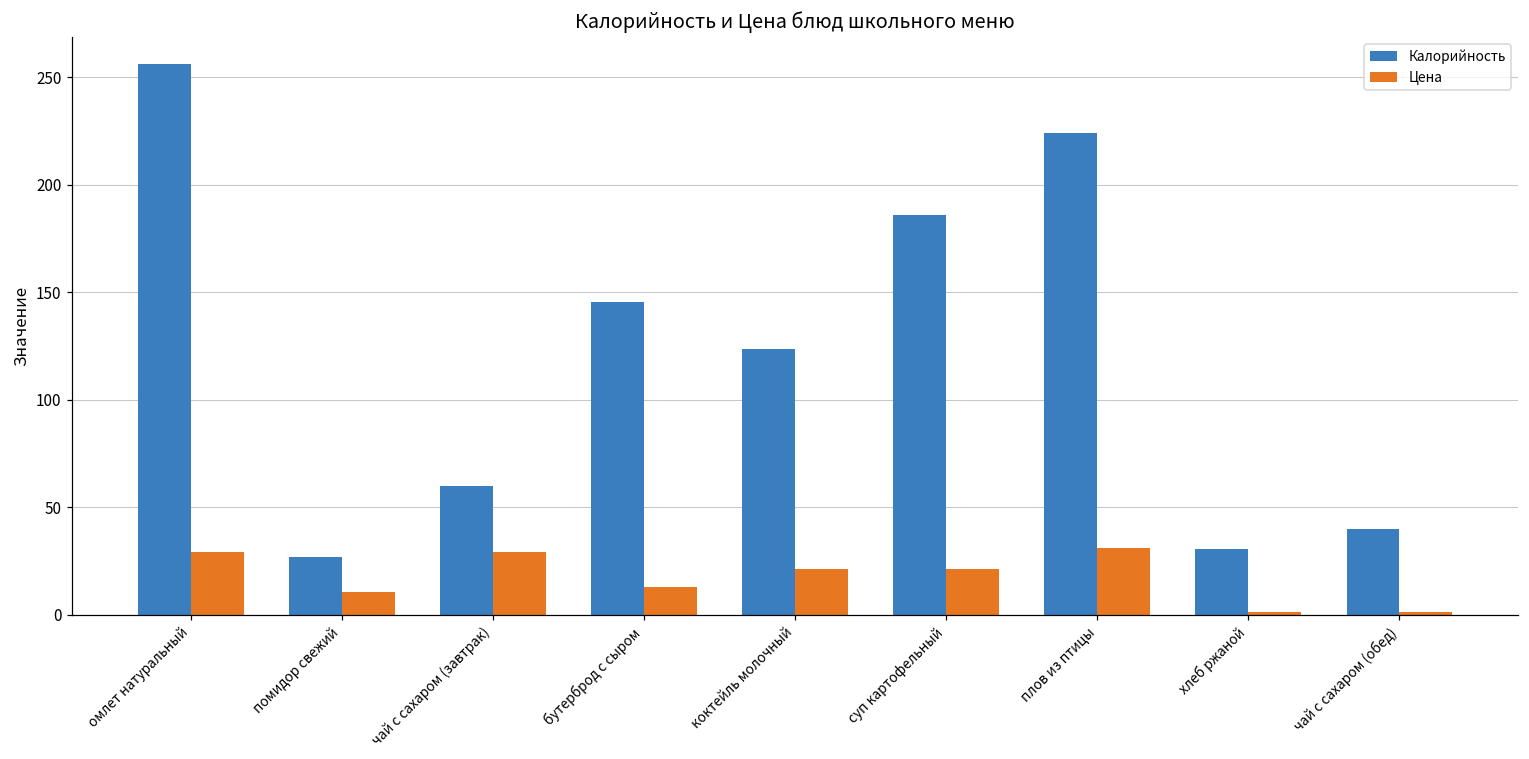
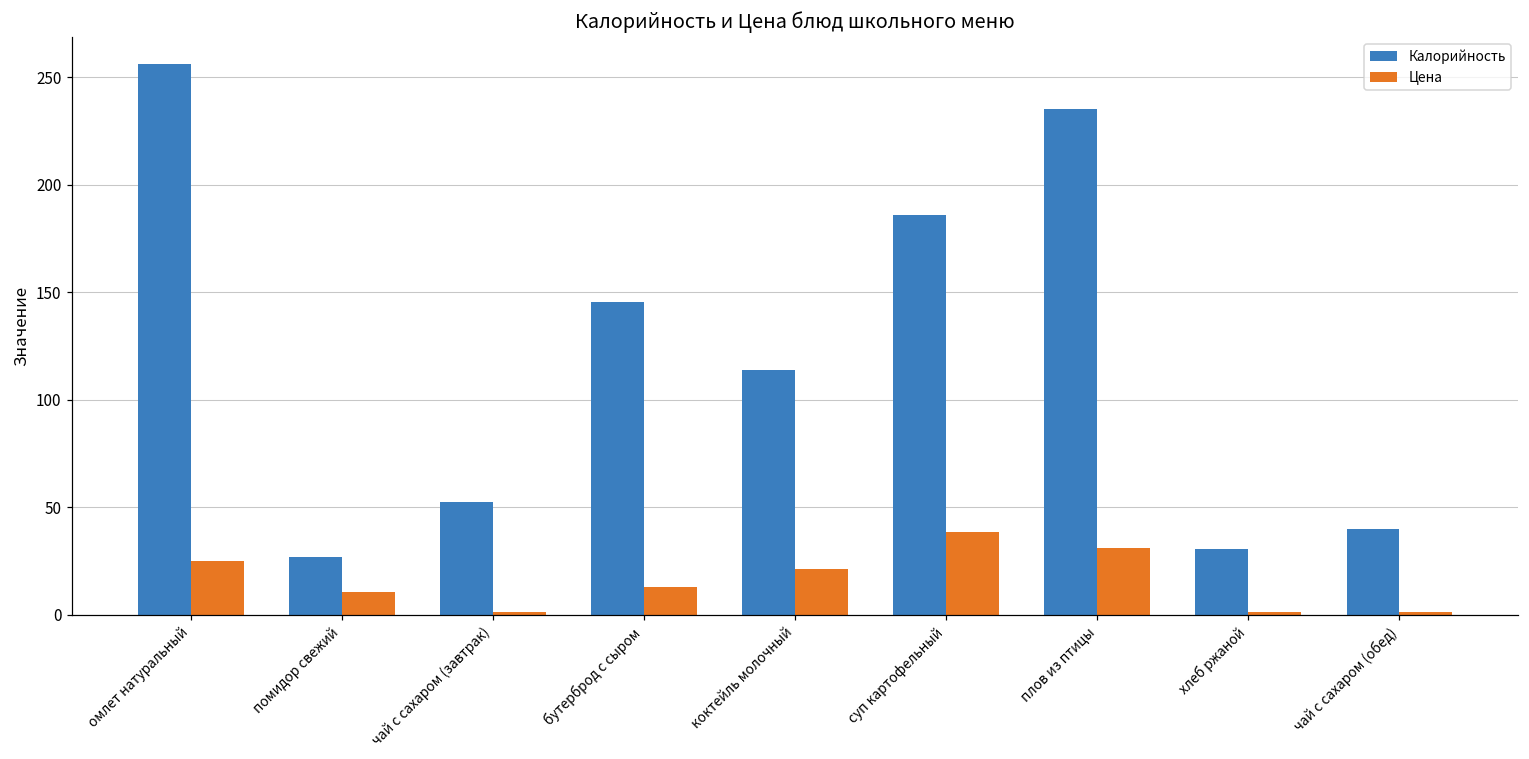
  {
    "Калорийность": {
      "омлет натуральный": 256,
      "помидор свежий": 27,
-     "чай с сахаром (завтрак)": 60,
+     "чай с сахаром (завтрак)": 53,
      "бутерброд с сыром": 145,
-     "коктейль молочный": 123,
+     "коктейль молочный": 114,
      "суп картофельный": 186,
-     "плов из птицы": 224,
+     "плов из птицы": 235,
      "хлеб ржаной": 31,
      "чай с сахаром (обед)": 40
    },
    "Цена": {
-     "омлет натуральный": 29,
+     "омлет натуральный": 25,
      "помидор свежий": 11,
-     "чай с сахаром (завтрак)": 29,
+     "чай с сахаром (завтрак)": 1,
      "бутерброд с сыром": 13,
      "коктейль молочный": 21,
-     "суп картофельный": 21,
+     "суп картофельный": 39,
      "плов из птицы": 31
    }
  }
